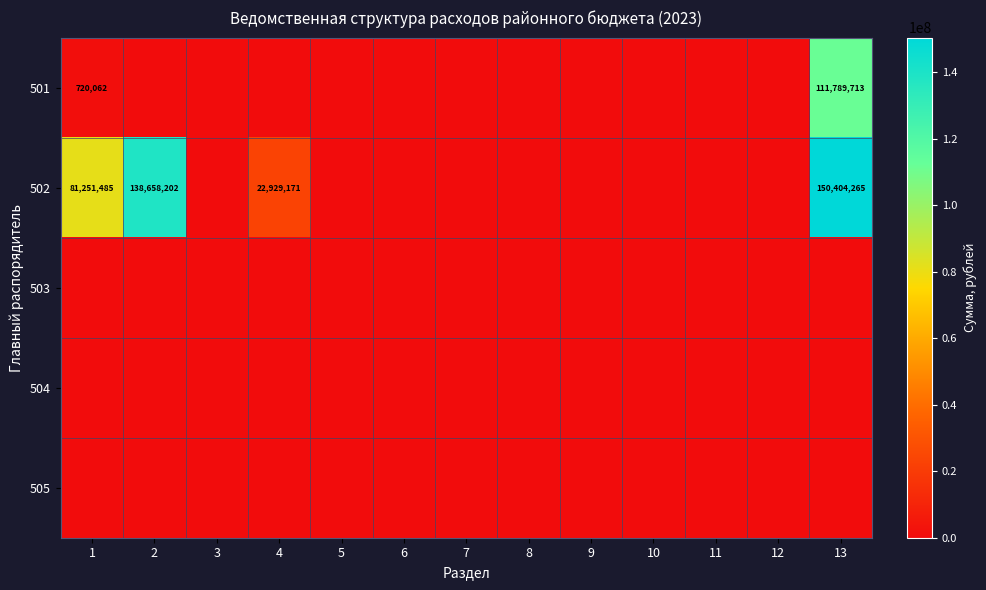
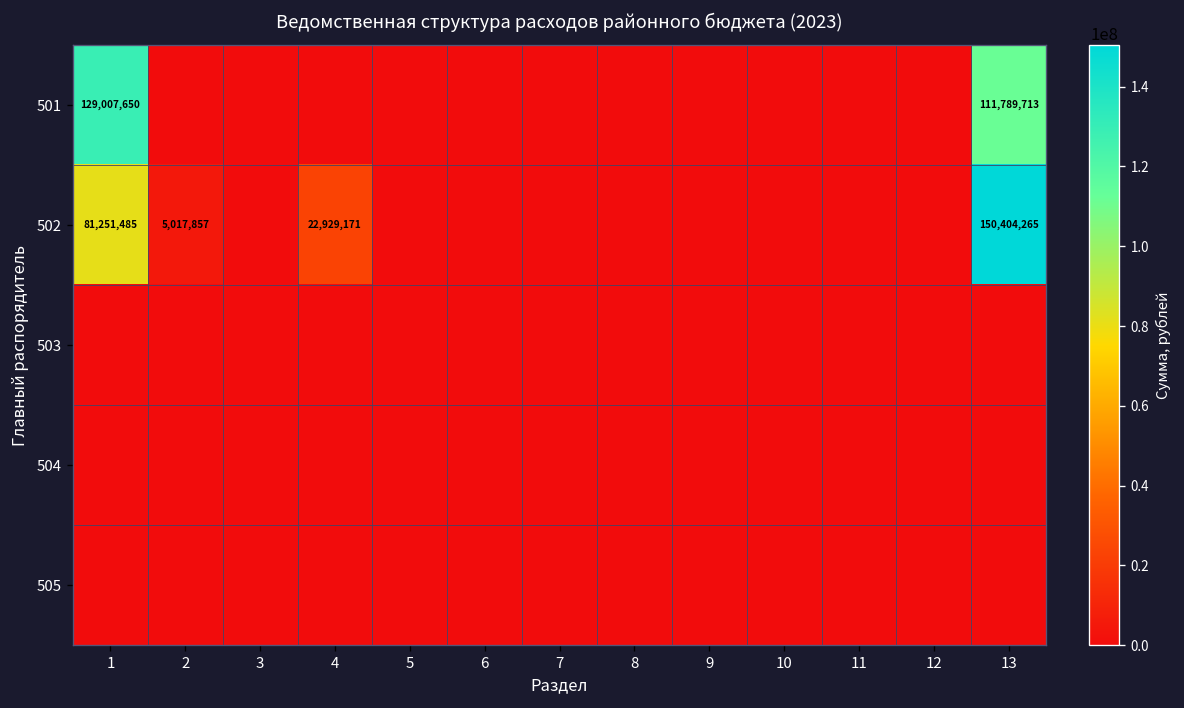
  {
    "501": {
-     "1": "720,062",
+     "1": "129,007,650",
      "13": "111,789,713"
    },
    "502": {
      "1": "81,251,485",
-     "2": "138,658,202",
+     "2": "5,017,857",
      "4": "22,929,171",
      "13": "150,404,265"
    }
  }
